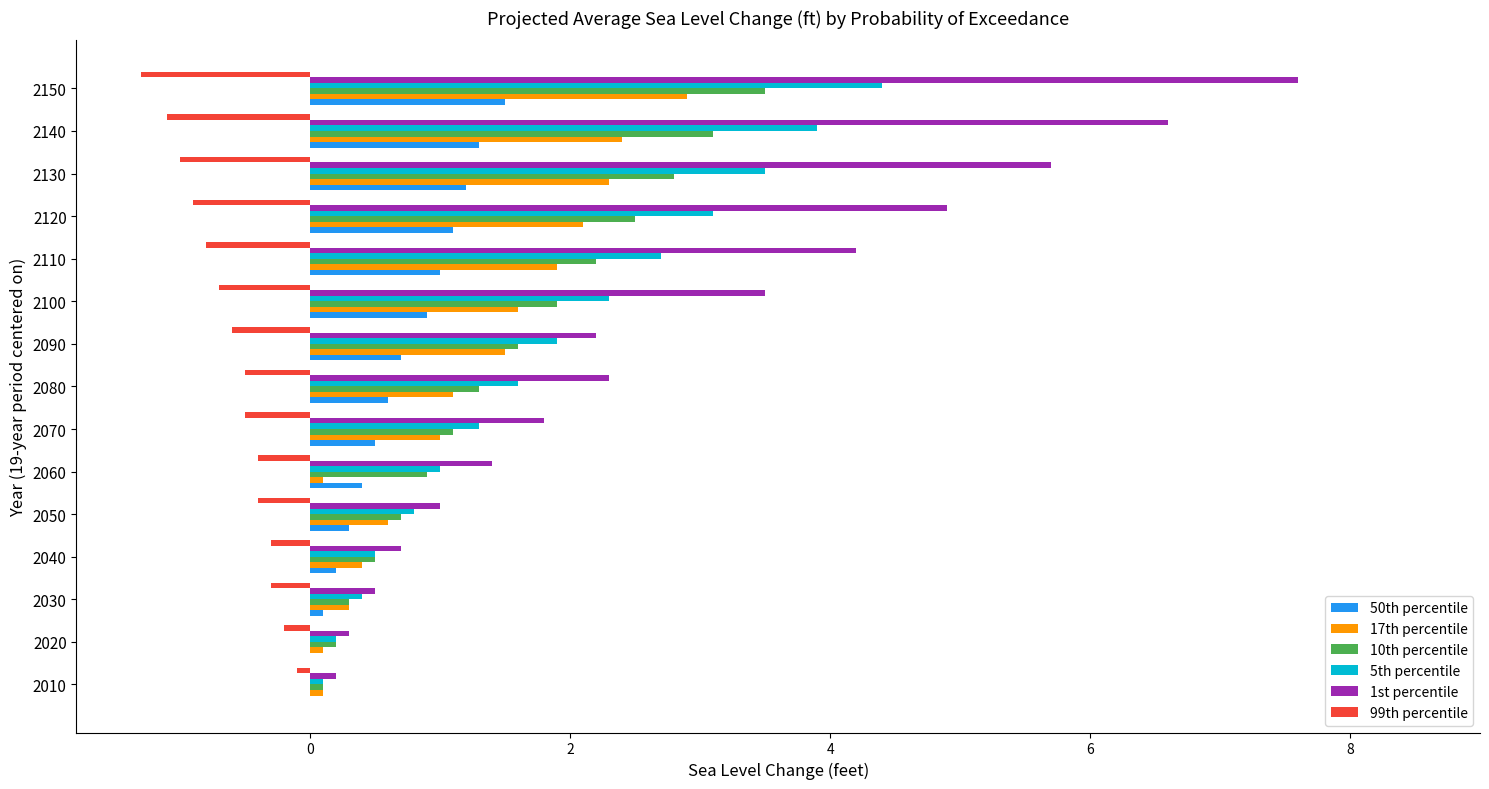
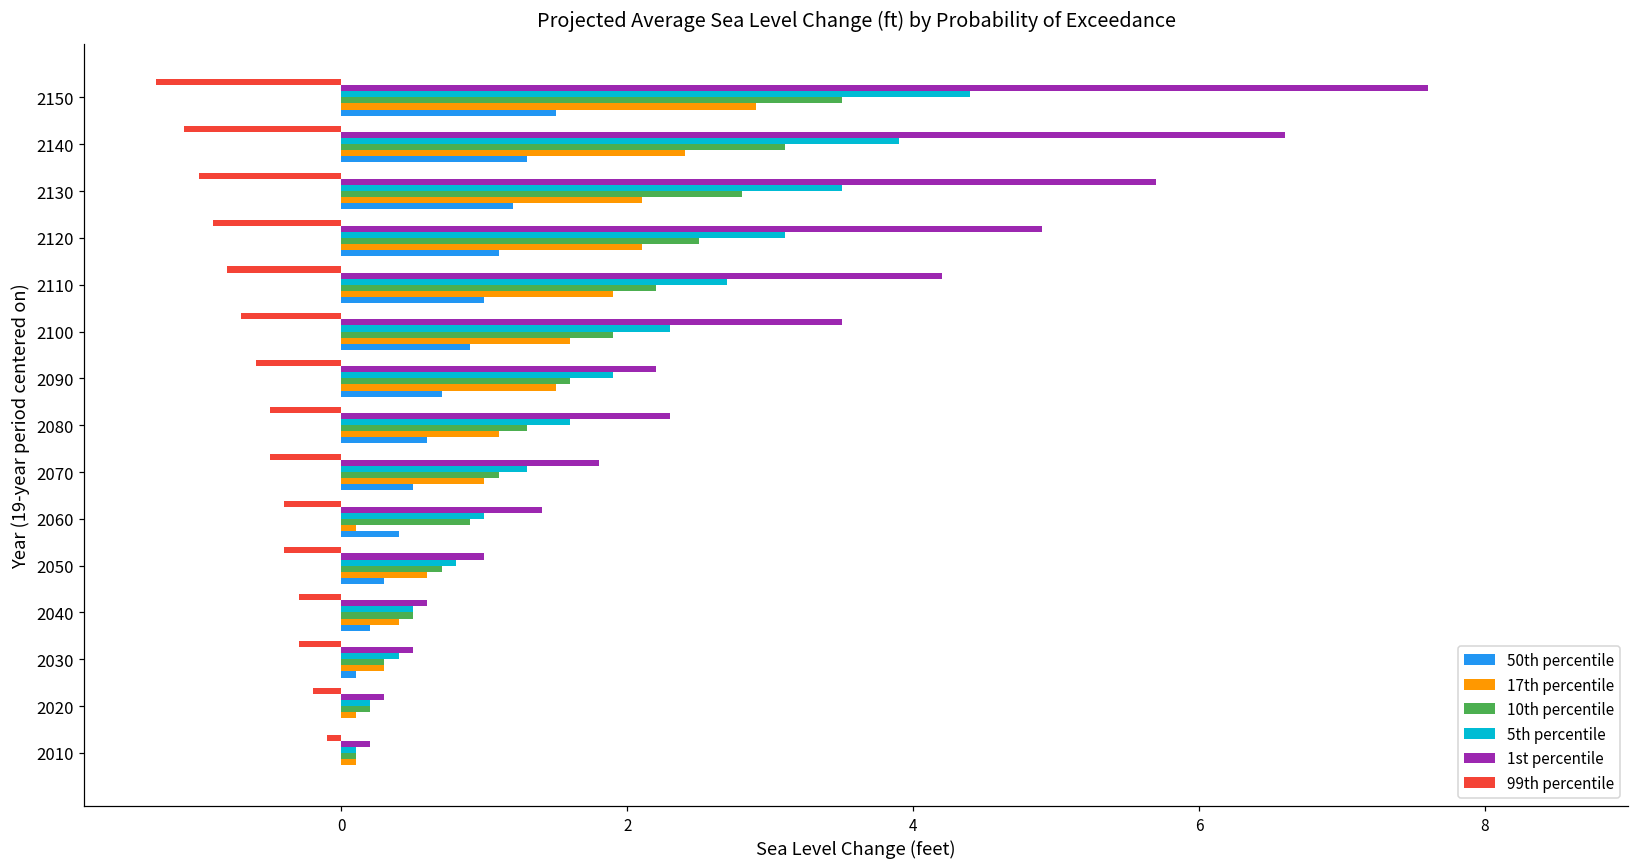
  {
    "17th percentile": {
      "2150": 2.9,
      "2140": 2.4,
-     "2130": 2.3,
+     "2130": 2.1,
      "2120": 2.1,
      "2110": 1.9,
      "2100": 1.6,
      "2090": 1.5,
      "2080": 1.1,
      "2070": 1.0,
      "2060": 0.1,
      "2050": 0.6,
      "2040": 0.4,
      "2030": 0.3,
      "2020": 0.1,
      "2010": 0.1
    },
    "10th percentile": {
      "2150": 3.5,
      "2140": 3.1,
      "2130": 2.8,
      "2120": 2.5,
      "2110": 2.2,
      "2100": 1.9,
      "2090": 1.6,
      "2080": 1.3,
      "2070": 1.1,
      "2060": 0.9,
      "2050": 0.7,
      "2040": 0.5,
      "2030": 0.3,
      "2020": 0.2,
      "2010": 0.1
    },
    "1st percentile": {
      "2150": 7.6,
      "2140": 6.6,
      "2130": 5.7,
      "2120": 4.9,
      "2110": 4.2,
      "2100": 3.5,
      "2090": 2.2,
      "2080": 2.3,
      "2070": 1.8,
      "2060": 1.4,
      "2050": 1.0,
-     "2040": 0.7,
+     "2040": 0.6,
      "2030": 0.5,
      "2020": 0.3,
      "2010": 0.2
    },
    "99th percentile": {
      "2150": -1.3,
      "2140": -1.1,
      "2130": -1.0,
      "2120": -0.9,
      "2110": -0.8,
      "2100": -0.7,
      "2090": -0.6,
      "2080": -0.5,
      "2070": -0.5,
      "2060": -0.4,
      "2050": -0.4,
      "2040": -0.3,
      "2030": -0.3,
      "2020": -0.2,
      "2010": -0.1
    }
  }
